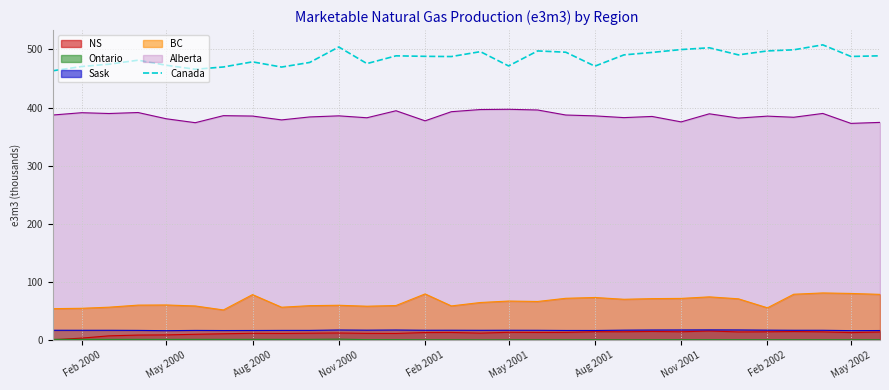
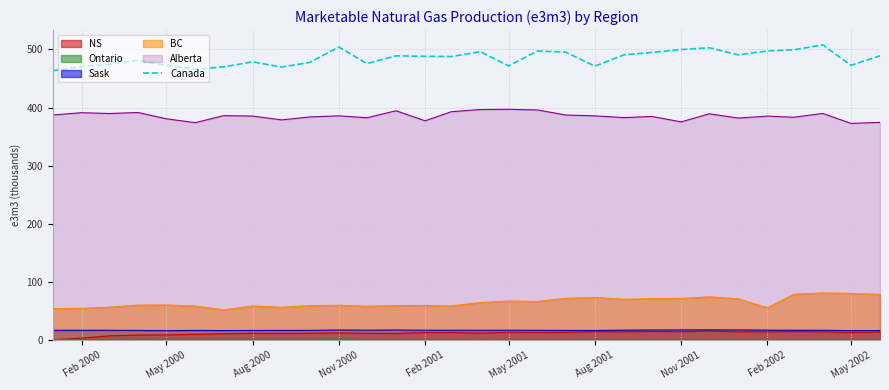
  {
    "NS": {
      "May 2000": 10,
      "Aug 2000": 10,
      "Nov 2000": 10
    },
    "Ontario": {
      "May 2000": 0,
      "Aug 2000": 0,
      "Nov 2000": 0,
      "Feb 2001": 0,
      "May 2001": 0,
      "Aug 2001": 0,
      "Nov 2001": 0,
      "Feb 2002": 0,
      "May 2002": 0
    },
    "Sask": {
      "Feb 2000": 20,
      "May 2000": 20,
      "Aug 2000": 20,
      "Nov 2000": 20
    },
    "BC": {
      "Feb 2000": 60,
      "May 2000": 60,
-     "Aug 2000": 80,
+     "Aug 2000": 60,
      "Nov 2000": 60,
-     "Feb 2001": 80,
+     "Feb 2001": 60,
      "May 2001": 70,
      "Aug 2001": 70,
      "Nov 2001": 70,
      "Feb 2002": 60,
      "May 2002": 80
    },
    "Alberta": {
      "Feb 2000": 390,
      "May 2000": 380,
      "Aug 2000": 390,
      "Nov 2000": 390,
      "Feb 2001": 380,
      "May 2001": 400,
      "Aug 2001": 390,
      "Nov 2001": 380,
      "Feb 2002": 390,
      "May 2002": 370
    },
    "Canada": {
      "Aug 2000": 480,
      "Nov 2000": 500,
      "Feb 2001": 490,
      "May 2001": 470,
      "Aug 2001": 470,
      "Nov 2001": 500,
      "Feb 2002": 500,
-     "May 2002": 490
+     "May 2002": 470
    }
  }
